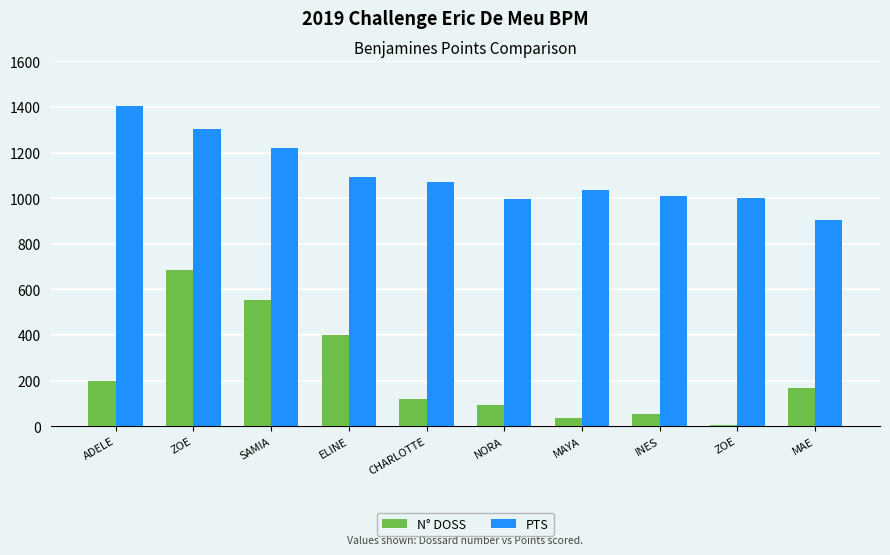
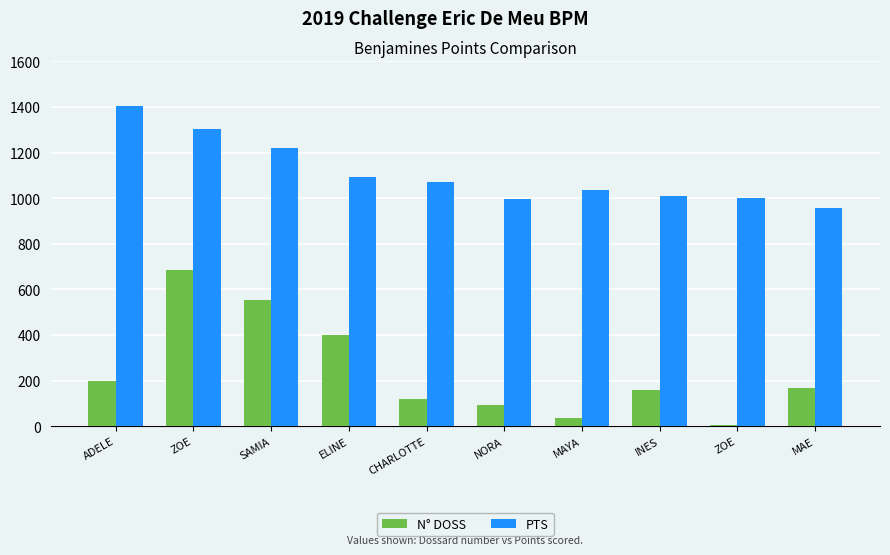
  {
    "N° DOSS": {
      "ADELE": 200,
      "SAMIA": 550,
      "ELINE": 400,
      "CHARLOTTE": 120,
      "NORA": 90,
      "MAYA": 40,
-     "INES": 50,
+     "INES": 160,
      "MAE": 170
    },
    "PTS": {
      "ADELE": 1400,
      "SAMIA": 1220,
      "ELINE": 1090,
      "CHARLOTTE": 1070,
      "NORA": 1000,
      "MAYA": 1040,
      "INES": 1010,
-     "MAE": 900
+     "MAE": 960
    }
  }
